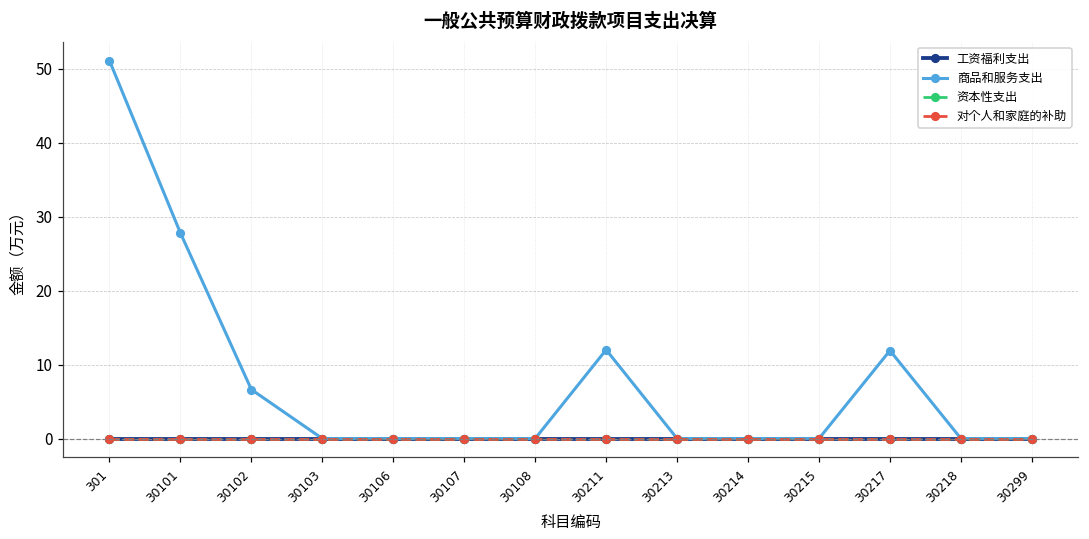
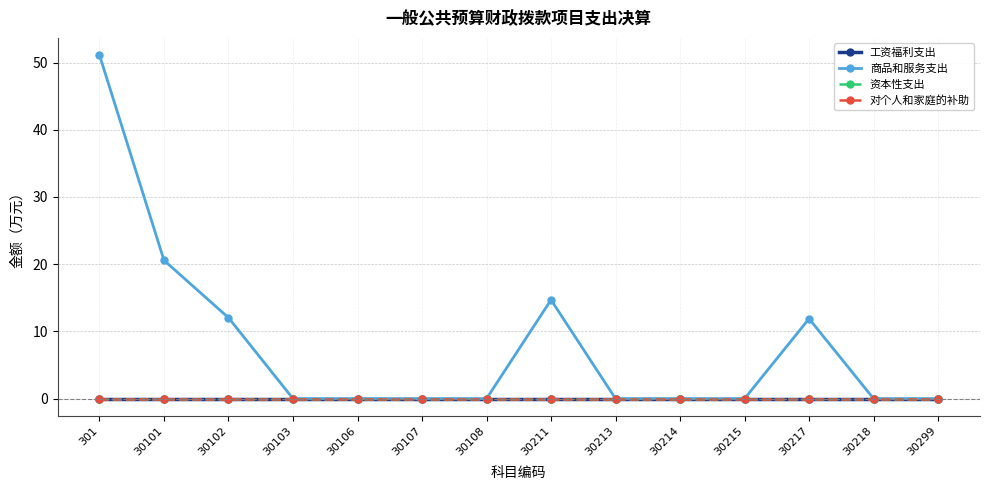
  {
    "对个人和家庭的补助": {
      "301": 0,
      "30101": 0,
      "30102": 0,
      "30211": 0,
      "30217": 0
    },
    "商品和服务支出": {
      "301": 51,
-     "30101": 28,
-     "30102": 7,
-     "30211": 12,
+     "30101": 21,
+     "30102": 12,
+     "30211": 15,
      "30217": 12
    }
  }
